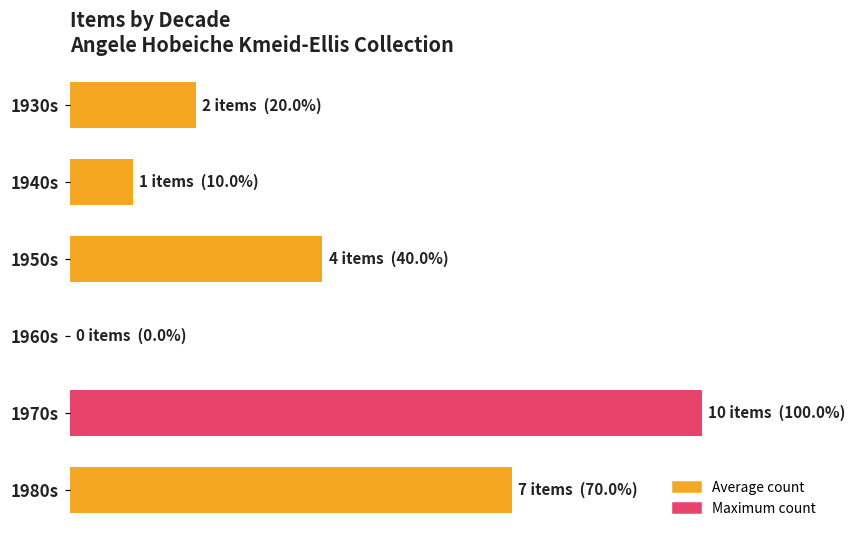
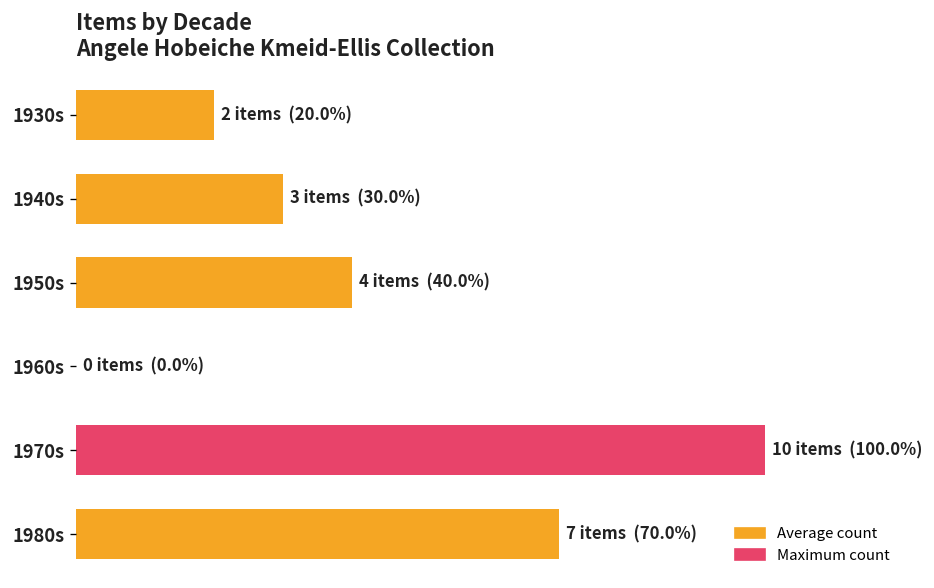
  {
    "1930s": "(20.0%)",
-   "1940s": "1 items (10.0%)",
+   "1940s": "3 items (30.0%)",
    "1950s": "(40.0%)",
    "1960s": "0",
    "1970s": "(100.0%)",
    "1980s": "(70.0%)"
  }
